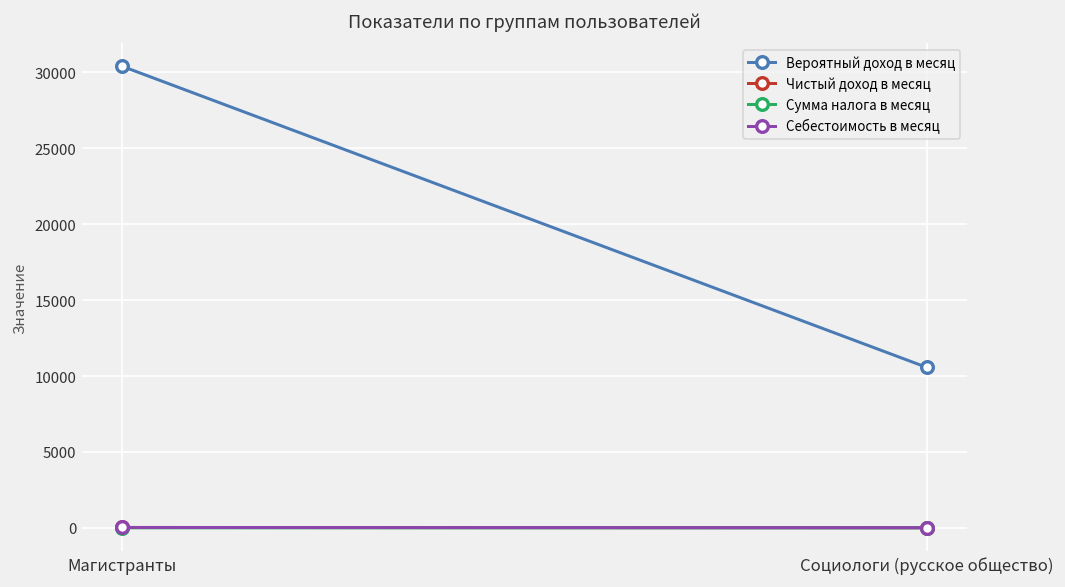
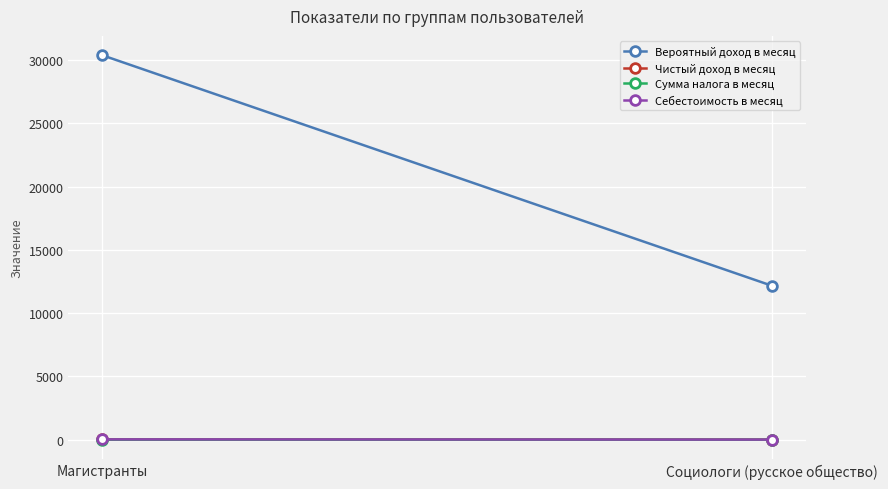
  {
    "Вероятный доход в месяц": {
      "Магистранты": 30400,
-     "Социологи (русское общество)": 10600
+     "Социологи (русское общество)": 12200
    }
  }
